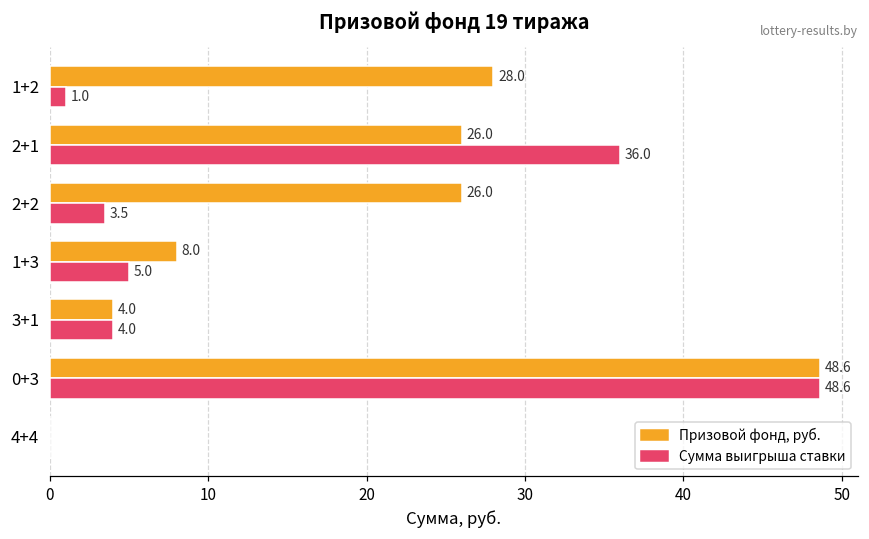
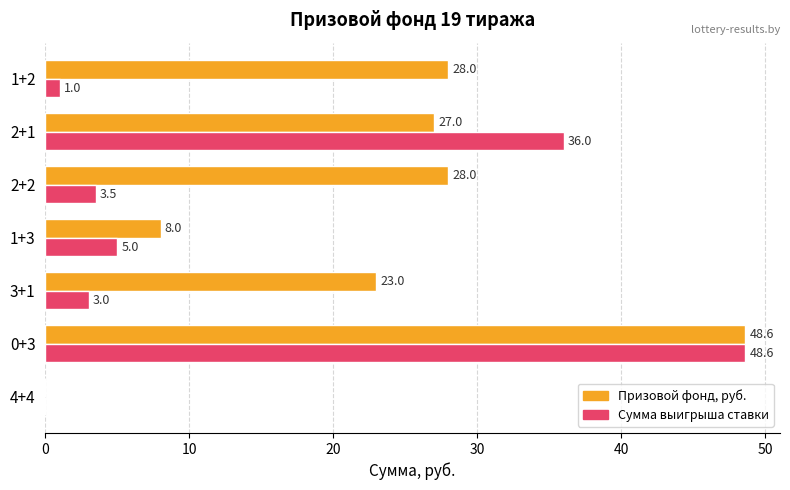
  {
    "Призовой фонд, руб.": {
      "1+2": 28.0,
-     "2+1": 26.0,
-     "2+2": 26.0,
+     "2+1": 27.0,
+     "2+2": 28.0,
      "1+3": 8.0,
-     "3+1": 4.0,
+     "3+1": 23.0,
      "0+3": 48.6
    },
    "Сумма выигрыша ставки": {
      "1+2": 1.0,
      "2+1": 36.0,
      "2+2": 3.5,
      "1+3": 5.0,
-     "3+1": 4.0,
+     "3+1": 3.0,
      "0+3": 48.6
    }
  }
